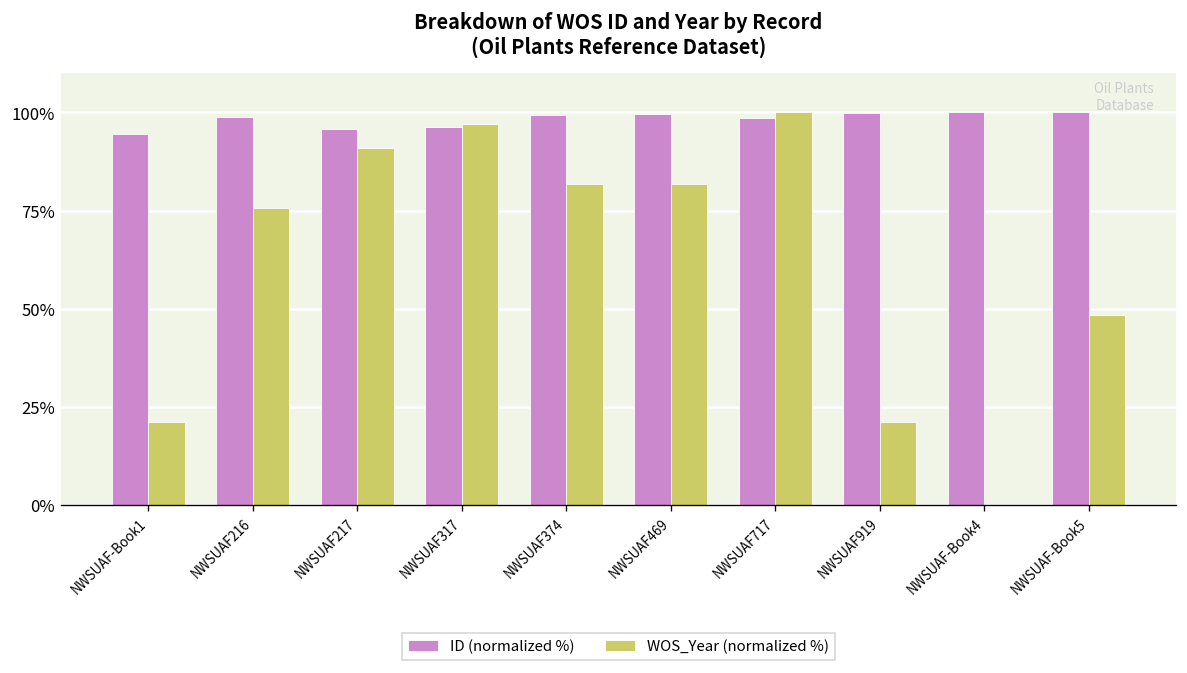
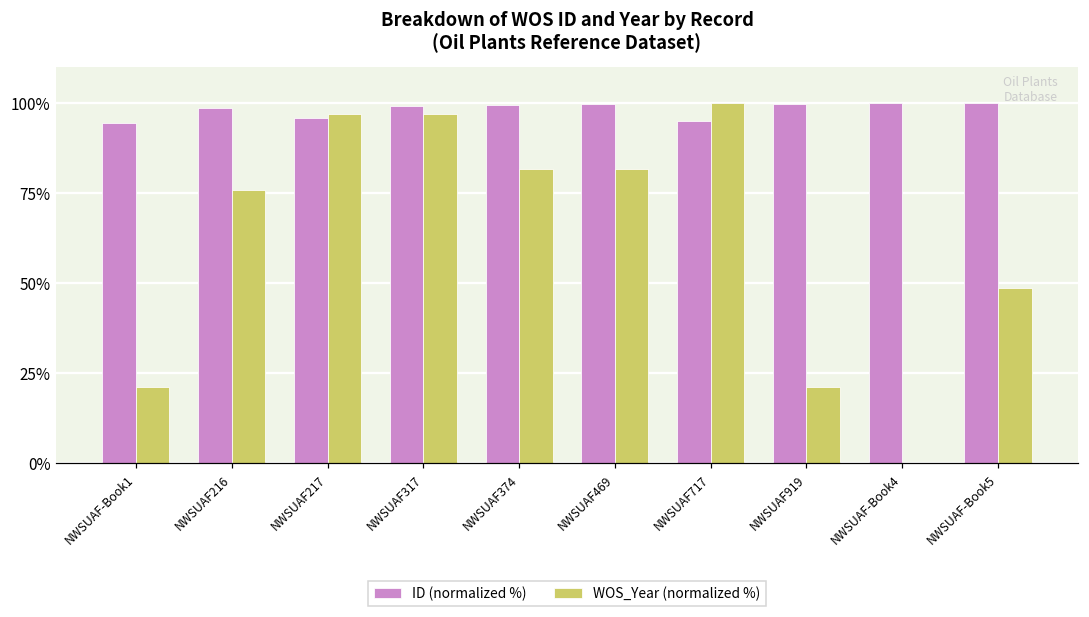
  {
    "ID (normalized %)": {
      "NWSUAF-Book1": "94%",
      "NWSUAF216": "99%",
      "NWSUAF217": "96%",
-     "NWSUAF317": "96%",
+     "NWSUAF317": "99%",
      "NWSUAF374": "99%",
      "NWSUAF469": "100%",
-     "NWSUAF717": "99%",
+     "NWSUAF717": "95%",
      "NWSUAF919": "100%",
      "NWSUAF-Book4": "100%",
      "NWSUAF-Book5": "100%"
    },
    "WOS_Year (normalized %)": {
      "NWSUAF-Book1": "21%",
      "NWSUAF216": "76%",
-     "NWSUAF217": "91%",
+     "NWSUAF217": "97%",
      "NWSUAF317": "97%",
      "NWSUAF374": "82%",
      "NWSUAF469": "82%",
      "NWSUAF717": "100%",
      "NWSUAF919": "21%",
      "NWSUAF-Book4": "0%",
      "NWSUAF-Book5": "48%"
    }
  }
